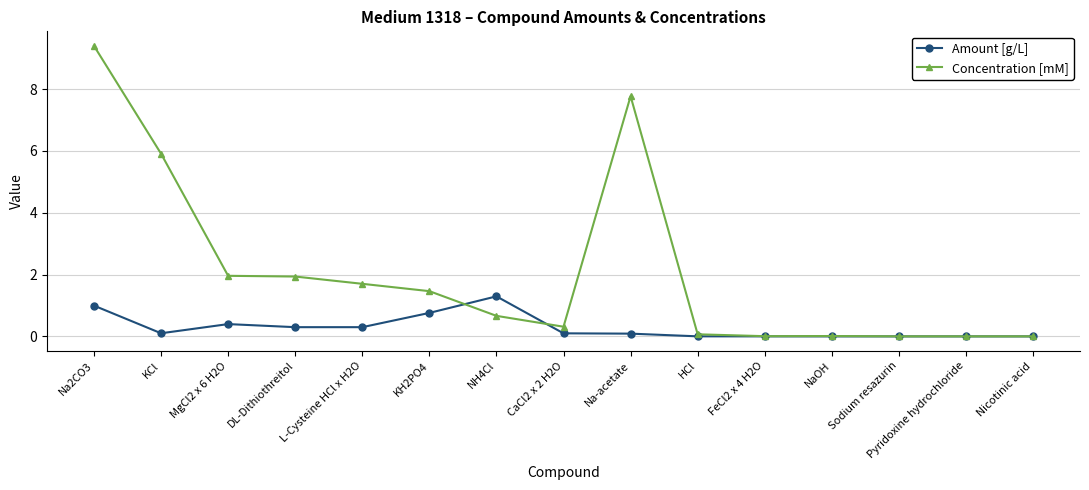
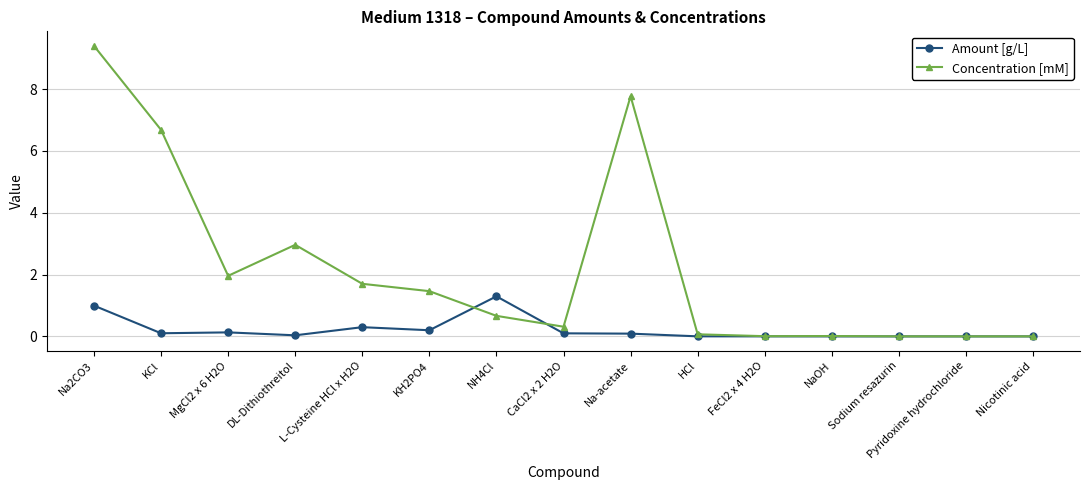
  {
    "Amount [g/L]": {
      "Na2CO3": 1.0,
      "KCl": 0.1,
-     "MgCl2 x 6 H2O": 0.4,
-     "DL-Dithiothreitol": 0.3,
+     "MgCl2 x 6 H2O": 0.1,
+     "DL-Dithiothreitol": 0.0,
      "L-Cysteine HCl x H2O": 0.3,
-     "KH2PO4": 0.8,
+     "KH2PO4": 0.2,
      "NH4Cl": 1.3,
      "CaCl2 x 2 H2O": 0.1,
      "Na-acetate": 0.1
    },
    "Concentration [mM]": {
      "Na2CO3": 9.4,
-     "KCl": 5.9,
+     "KCl": 6.7,
      "MgCl2 x 6 H2O": 2.0,
-     "DL-Dithiothreitol": 1.9,
+     "DL-Dithiothreitol": 3.0,
      "L-Cysteine HCl x H2O": 1.7,
      "KH2PO4": 1.5,
      "NH4Cl": 0.7,
      "CaCl2 x 2 H2O": 0.3,
      "Na-acetate": 7.8
    }
  }
